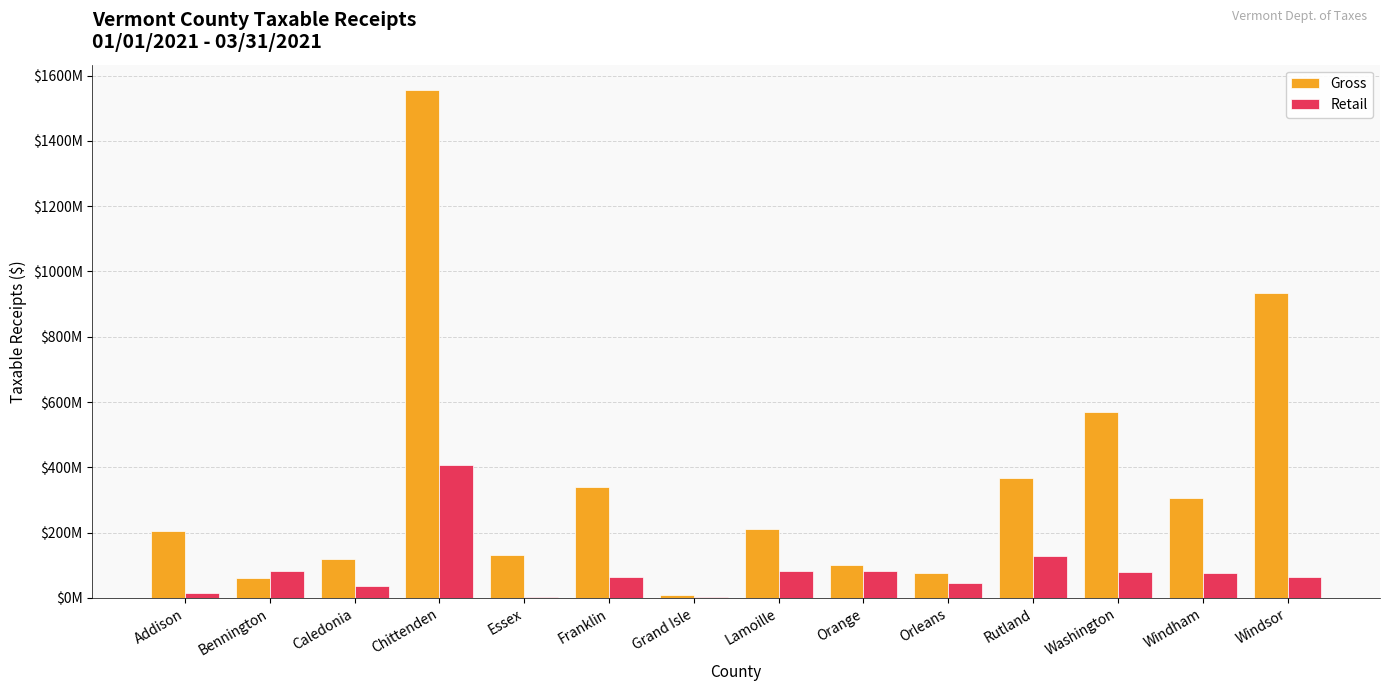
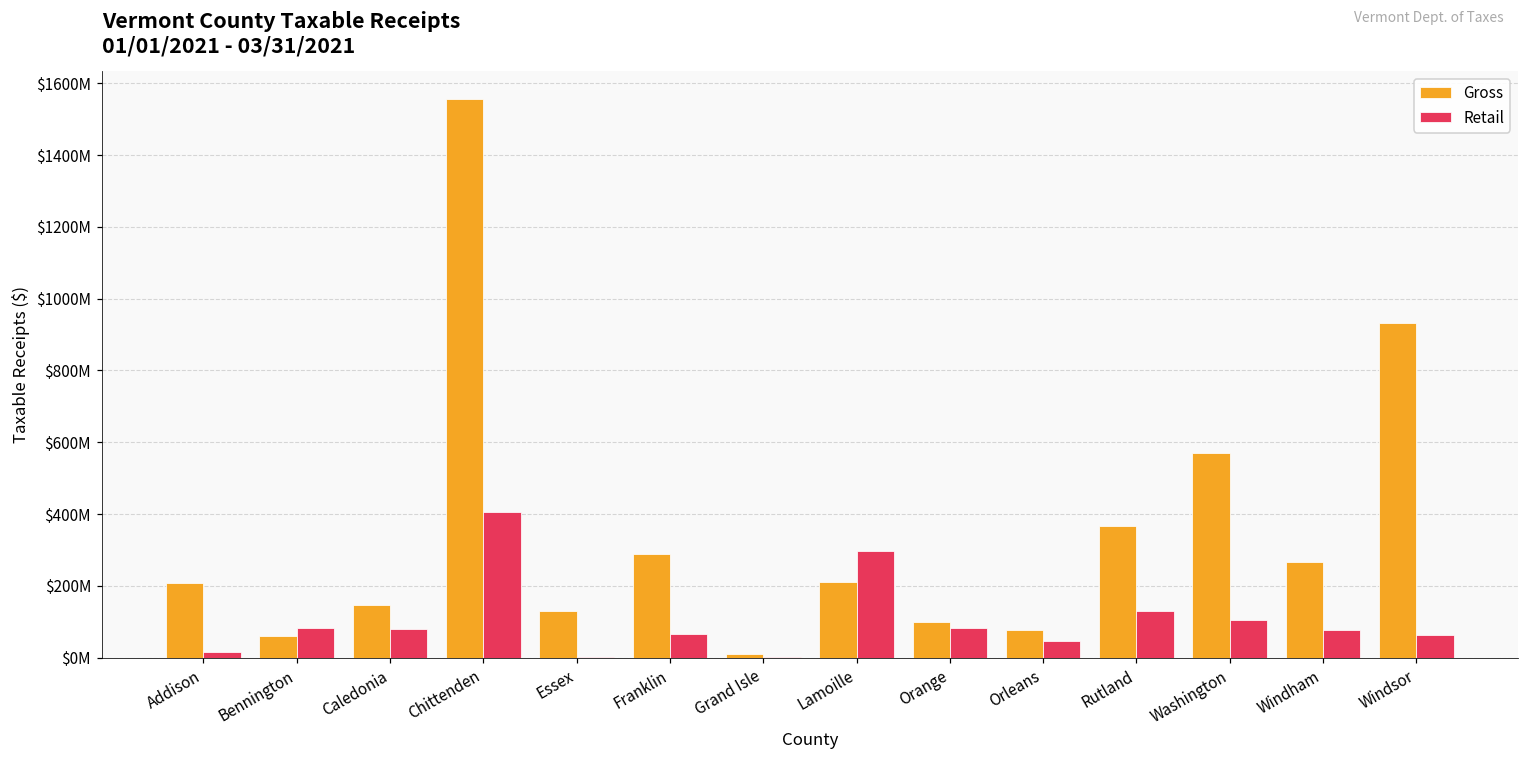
  {
    "Gross": {
      "Addison": "$210000000",
      "Bennington": "$60000000",
-     "Caledonia": "$120000000",
+     "Caledonia": "$150000000",
      "Chittenden": "$1560000000",
      "Essex": "$130000000",
-     "Franklin": "$340000000",
+     "Franklin": "$290000000",
      "Grand Isle": "$10000000",
      "Lamoille": "$210000000",
      "Orange": "$100000000",
      "Orleans": "$80000000",
      "Rutland": "$370000000",
      "Washington": "$570000000",
-     "Windham": "$310000000",
+     "Windham": "$270000000",
      "Windsor": "$930000000"
    },
    "Retail": {
      "Addison": "$10000000",
      "Bennington": "$80000000",
-     "Caledonia": "$40000000",
+     "Caledonia": "$80000000",
      "Chittenden": "$410000000",
      "Franklin": "$60000000",
-     "Lamoille": "$80000000",
+     "Lamoille": "$300000000",
      "Orange": "$80000000",
      "Orleans": "$50000000",
      "Rutland": "$130000000",
-     "Washington": "$80000000",
+     "Washington": "$100000000",
      "Windham": "$80000000",
      "Windsor": "$60000000"
    }
  }
